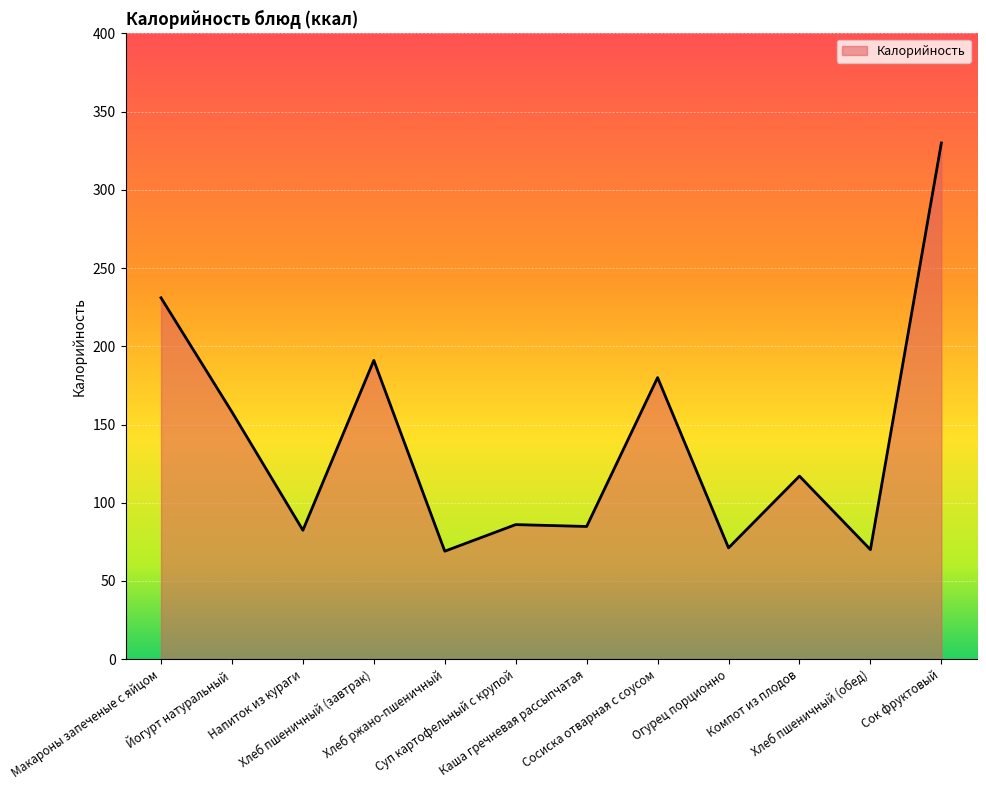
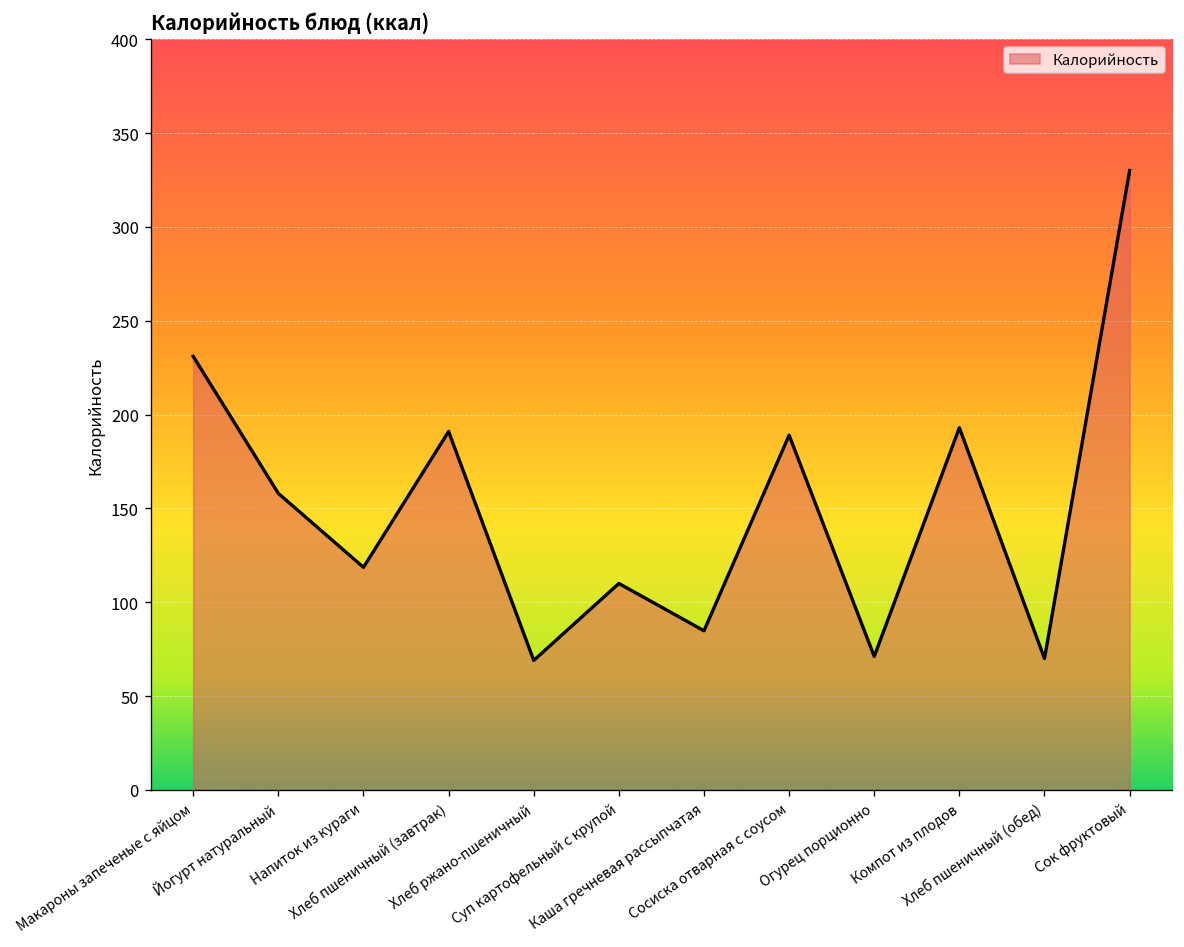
  {
    "Макароны запеченые с яйцом": 231,
    "Йогурт натуральный": 158,
-   "Напиток из кураги": 82,
+   "Напиток из кураги": 119,
    "Хлеб пшеничный (завтрак)": 191,
    "Хлеб ржано-пшеничный": 69,
-   "Суп картофельный с крупой": 86,
+   "Суп картофельный с крупой": 110,
    "Каша гречневая рассыпчатая": 85,
-   "Сосиска отварная с соусом": 180,
+   "Сосиска отварная с соусом": 189,
    "Огурец порционно": 71,
-   "Компот из плодов": 117,
+   "Компот из плодов": 193,
    "Хлеб пшеничный (обед)": 70,
    "Сок фруктовый": 330
  }
